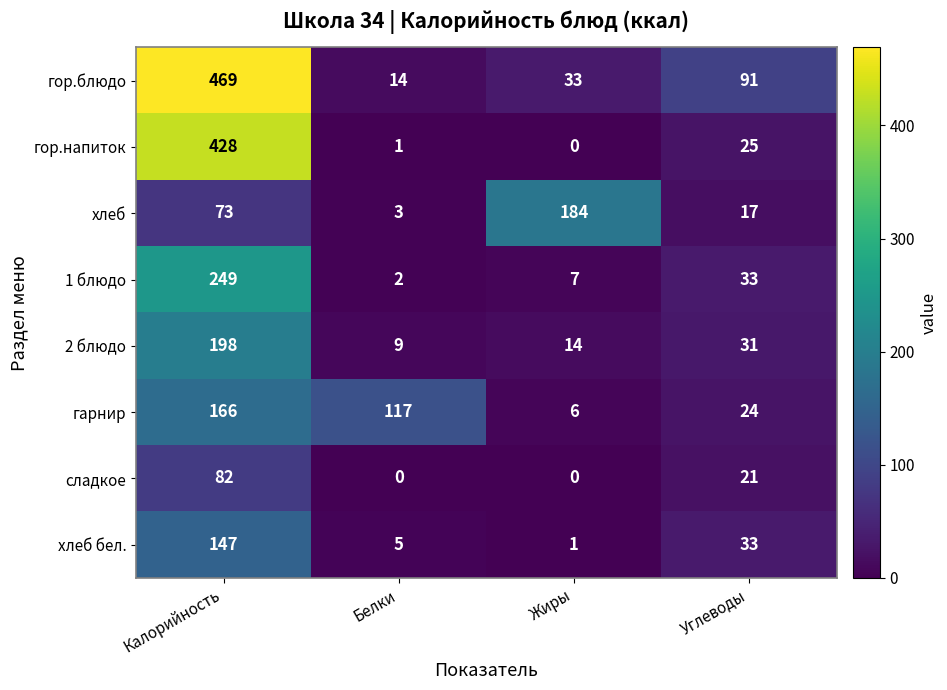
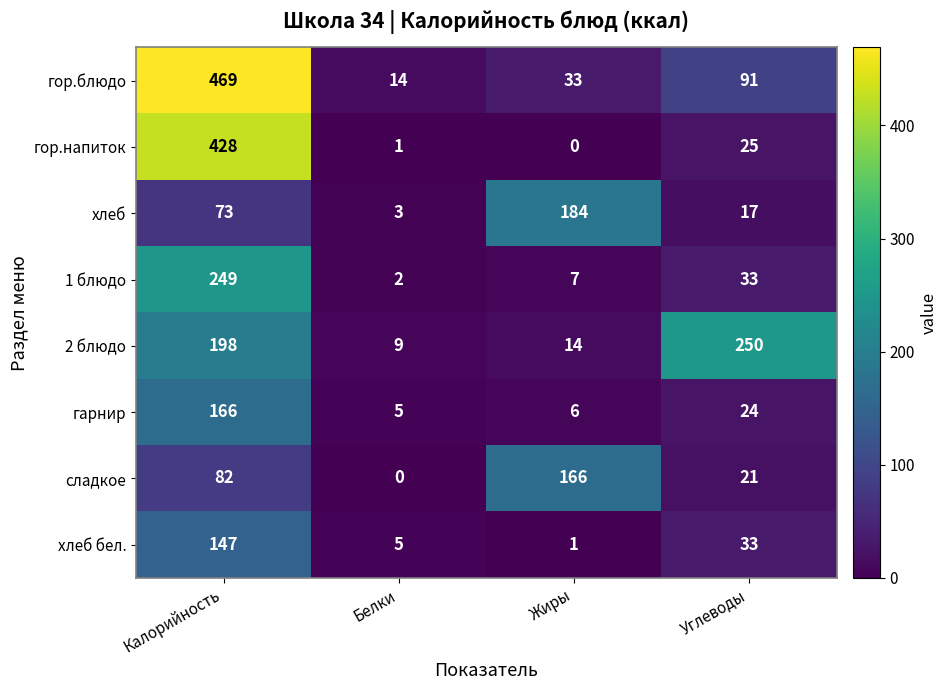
  {
    "гор.блюдо": {
      "Калорийность": 469,
      "Белки": 14,
      "Жиры": 33,
      "Углеводы": 91
    },
    "гор.напиток": {
      "Калорийность": 428,
      "Белки": 1,
      "Жиры": 0,
      "Углеводы": 25
    },
    "хлеб": {
      "Калорийность": 73,
      "Белки": 3,
      "Жиры": 184,
      "Углеводы": 17
    },
    "1 блюдо": {
      "Калорийность": 249,
      "Белки": 2,
      "Жиры": 7,
      "Углеводы": 33
    },
    "2 блюдо": {
      "Калорийность": 198,
      "Белки": 9,
      "Жиры": 14,
-     "Углеводы": 31
+     "Углеводы": 250
    },
    "гарнир": {
      "Калорийность": 166,
-     "Белки": 117,
+     "Белки": 5,
      "Жиры": 6,
      "Углеводы": 24
    },
    "сладкое": {
      "Калорийность": 82,
      "Белки": 0,
-     "Жиры": 0,
+     "Жиры": 166,
      "Углеводы": 21
    },
    "хлеб бел.": {
      "Калорийность": 147,
      "Белки": 5,
      "Жиры": 1,
      "Углеводы": 33
    }
  }
